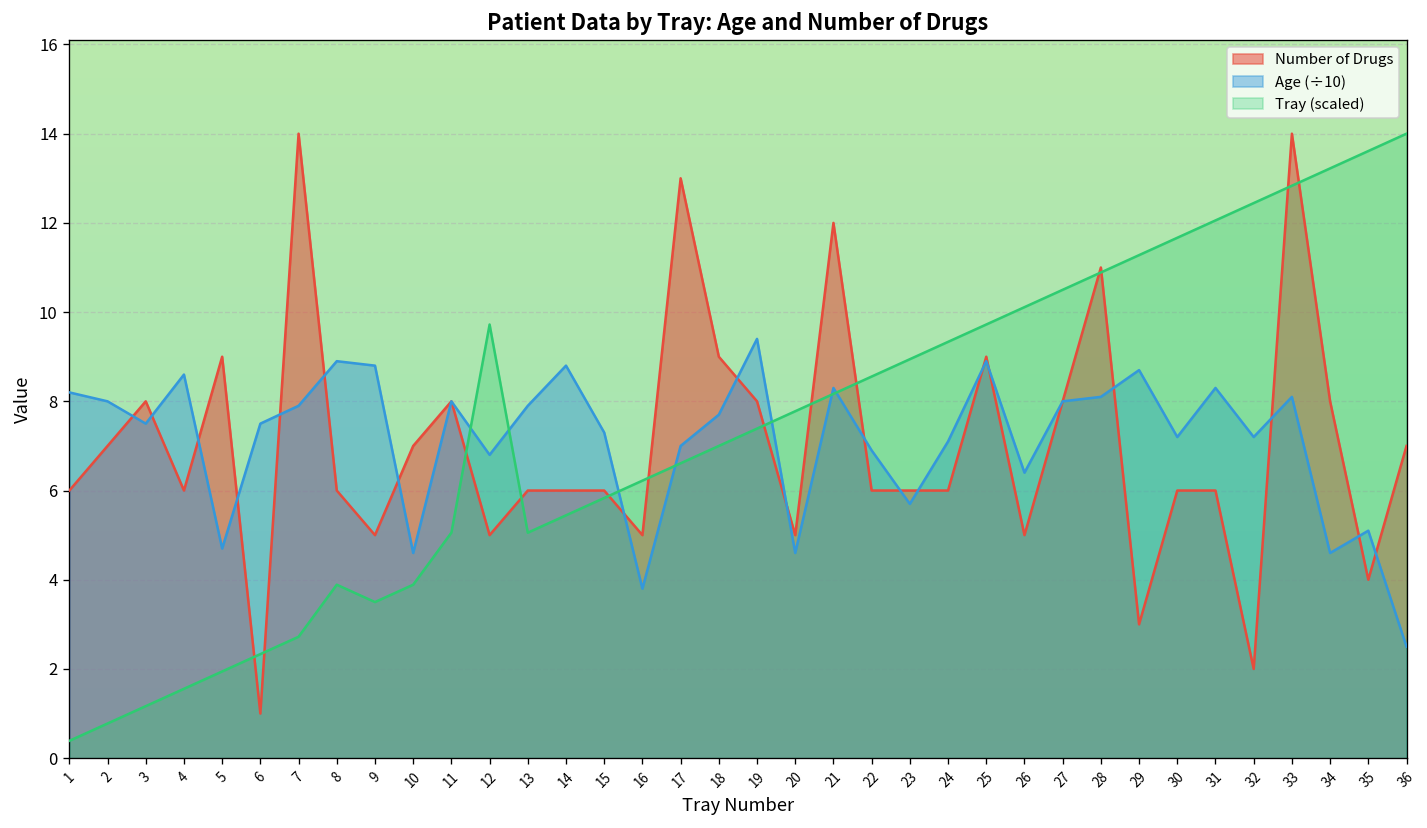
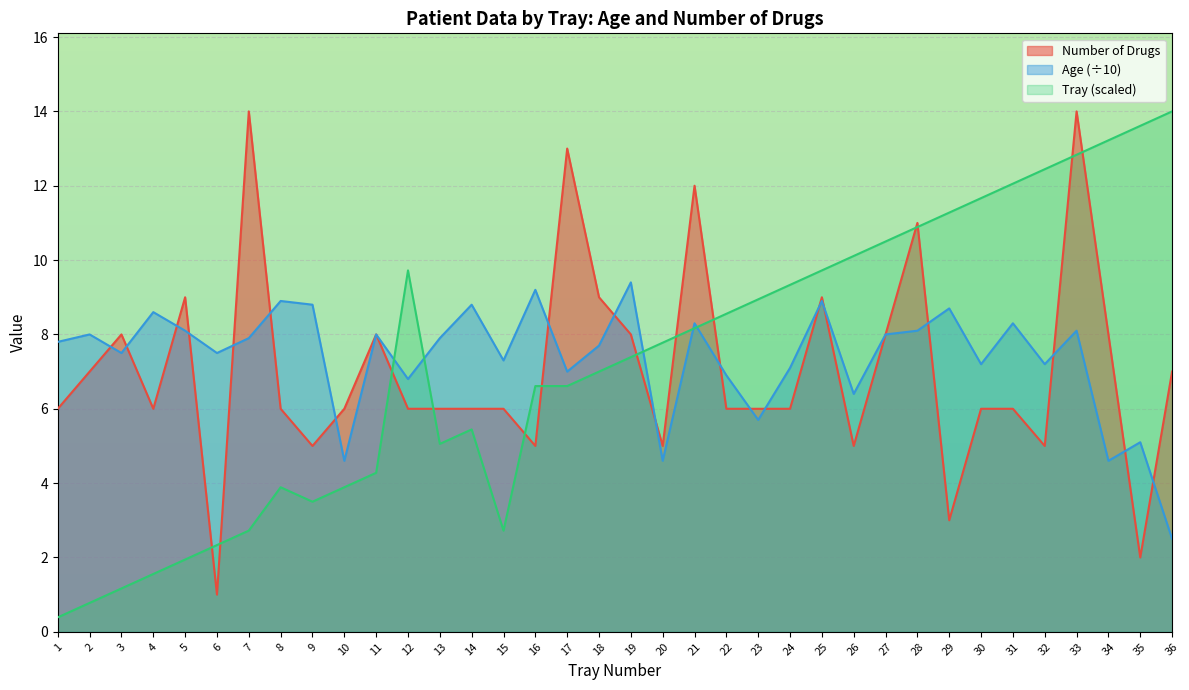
  {
    "Number of Drugs": {
      "1": 6,
      "2": 7,
      "3": 8,
      "4": 6,
      "5": 9,
      "6": 1,
      "7": 14,
      "8": 6,
      "9": 5,
-     "10": 7,
-     "12": 5,
+     "10": 6,
+     "12": 6,
      "13": 6,
      "14": 6,
      "15": 6,
      "16": 5,
      "17": 13,
      "18": 9,
      "19": 8,
      "20": 5,
      "21": 12,
      "22": 6,
      "23": 6,
      "24": 6,
      "25": 9,
      "26": 5,
      "28": 11,
      "29": 3,
      "30": 6,
      "31": 6,
-     "32": 2,
+     "32": 5,
      "33": 14,
      "34": 8,
-     "35": 4,
+     "35": 2,
      "36": 7
    },
    "Age (÷10)": {
-     "1": 8.2,
+     "1": 7.8,
      "2": 8.0,
      "3": 7.5,
      "4": 8.6,
-     "5": 4.7,
+     "5": 8.1,
      "6": 7.5,
      "7": 7.9,
      "8": 8.9,
      "9": 8.8,
      "10": 4.6,
      "12": 6.8,
      "13": 7.9,
      "14": 8.8,
      "15": 7.3,
-     "16": 3.8,
+     "16": 9.2,
      "17": 7.0,
      "18": 7.7,
      "19": 9.4,
      "20": 4.6,
      "21": 8.3,
      "22": 6.9,
      "23": 5.7,
      "24": 7.1,
      "25": 8.9,
      "26": 6.4,
      "28": 8.1,
      "29": 8.7,
      "30": 7.2,
      "31": 8.3,
      "32": 7.2,
      "33": 8.1,
      "34": 4.6,
      "35": 5.1,
      "36": 2.5
    },
    "Tray (scaled)": {
      "1": 0.4,
      "2": 0.8,
      "3": 1.2,
      "4": 1.6,
      "5": 1.9,
      "6": 2.3,
      "7": 2.7,
      "8": 3.9,
      "9": 3.5,
      "10": 3.9,
-     "11": 5.1,
+     "11": 4.3,
      "12": 9.7,
      "13": 5.1,
      "14": 5.4,
-     "15": 5.8,
-     "16": 6.2,
+     "15": 2.7,
+     "16": 6.6,
      "17": 6.6,
      "18": 7.0,
      "19": 7.4,
      "20": 7.8,
      "21": 8.2,
      "22": 8.6,
      "23": 8.9,
      "24": 9.3,
      "25": 9.7,
      "26": 10.1,
      "27": 10.5,
      "28": 10.9,
      "29": 11.3,
      "30": 11.7,
      "31": 12.1,
      "32": 12.4,
      "33": 12.8,
      "34": 13.2,
      "35": 13.6,
      "36": 14.0
    }
  }
